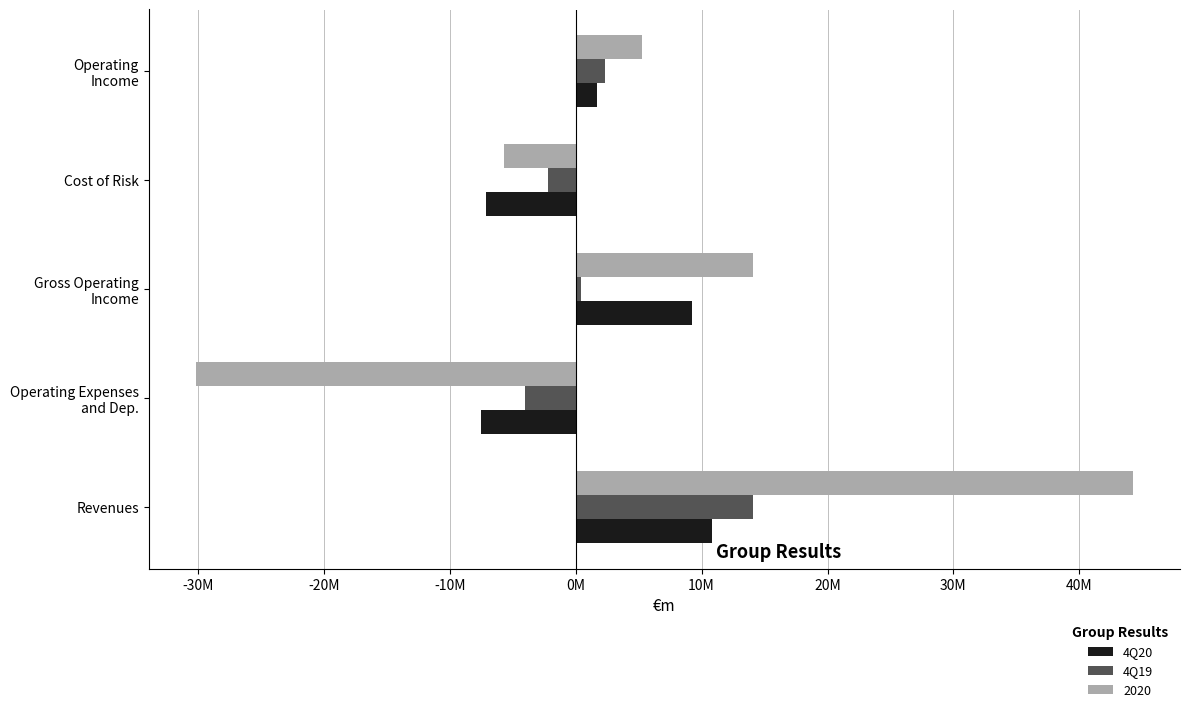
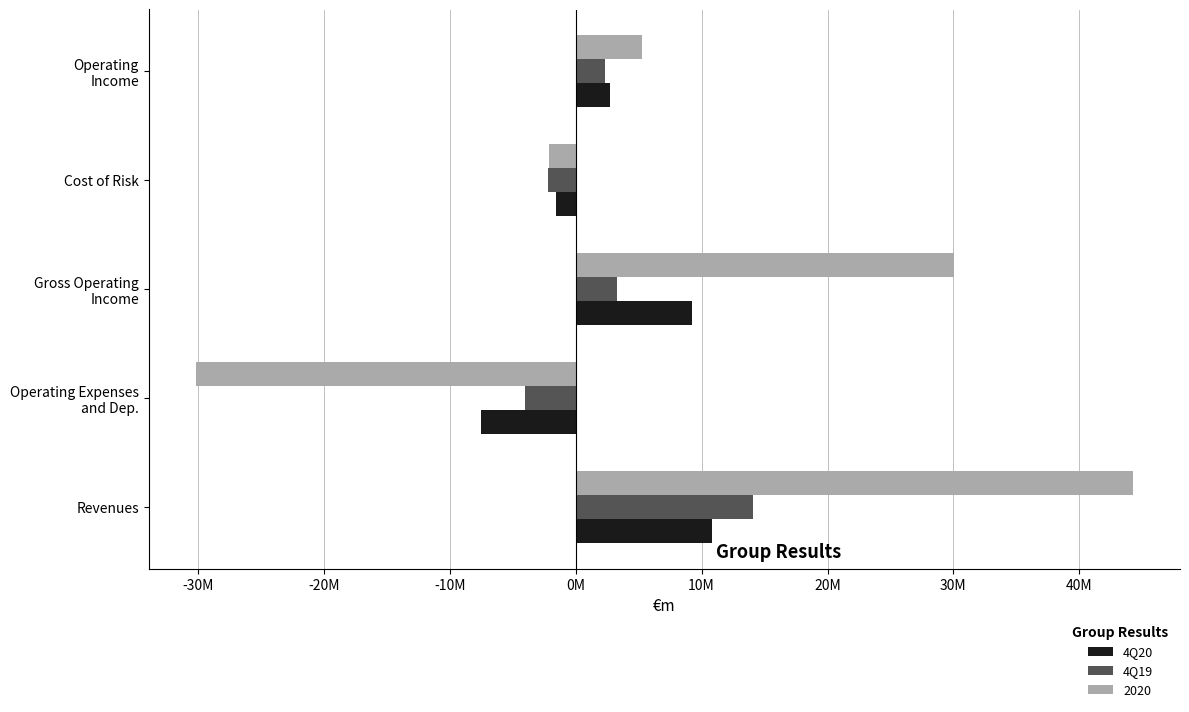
  {
    "4Q20": {
-     "Operating Income": 1700000,
-     "Cost of Risk": -7100000,
+     "Operating Income": 2800000,
+     "Cost of Risk": -1600000,
      "Gross Operating Income": 9200000,
      "Operating Expenses and Dep.": -7600000,
      "Revenues": 10800000
    },
    "4Q19": {
      "Operating Income": 2300000,
      "Cost of Risk": -2200000,
-     "Gross Operating Income": 400000,
+     "Gross Operating Income": 3300000,
      "Operating Expenses and Dep.": -4000000,
      "Revenues": 14000000
    },
    "2020": {
      "Operating Income": 5300000,
-     "Cost of Risk": -5700000,
-     "Gross Operating Income": 14100000,
+     "Cost of Risk": -2100000,
+     "Gross Operating Income": 30100000,
      "Operating Expenses and Dep.": -30200000,
      "Revenues": 44300000
    }
  }
